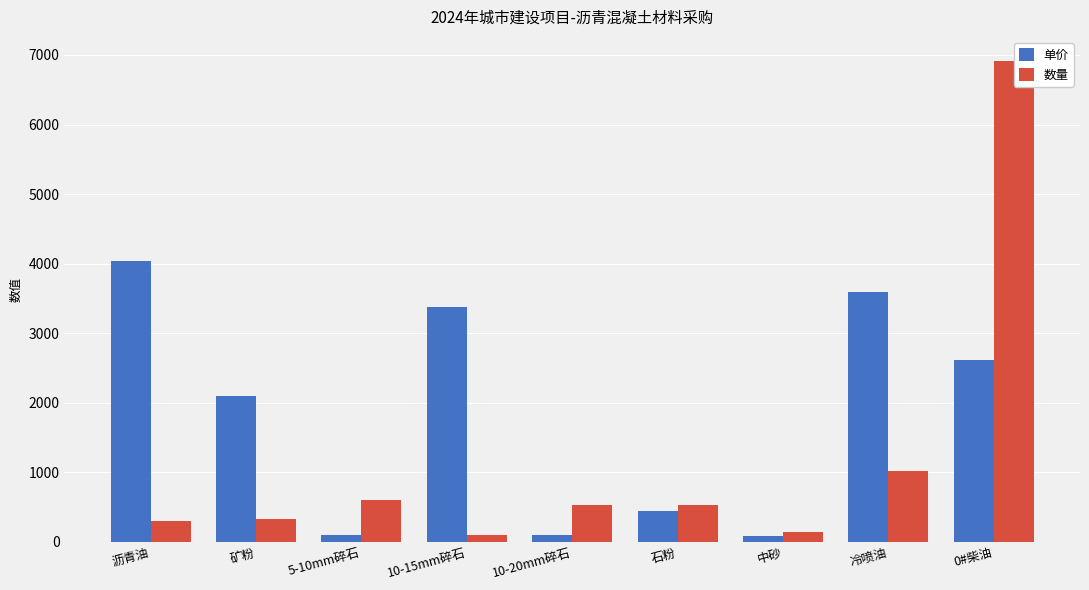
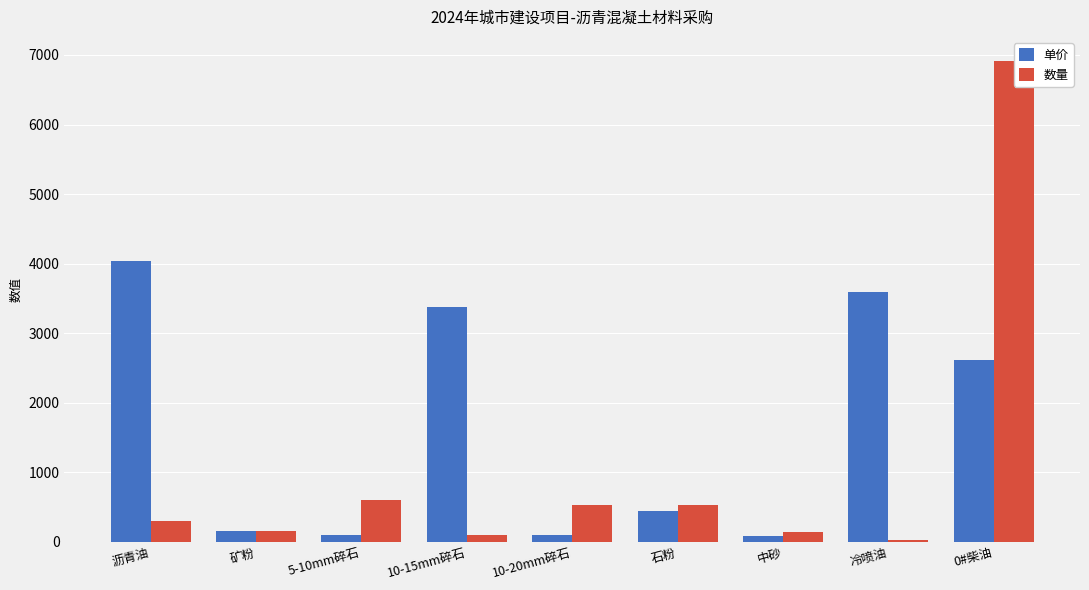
  {
    "单价": {
      "沥青油": 4000,
-     "矿粉": 2100,
+     "矿粉": 200,
      "5-10mm碎石": 100,
      "10-15mm碎石": 3400,
      "10-20mm碎石": 100,
      "石粉": 400,
      "中砂": 100,
      "冷喷油": 3600,
      "0#柴油": 2600
    },
    "数量": {
      "沥青油": 300,
-     "矿粉": 300,
+     "矿粉": 200,
      "5-10mm碎石": 600,
      "10-15mm碎石": 100,
      "10-20mm碎石": 500,
      "石粉": 500,
      "中砂": 100,
-     "冷喷油": 1000
+     "冷喷油": 0
    }
  }
